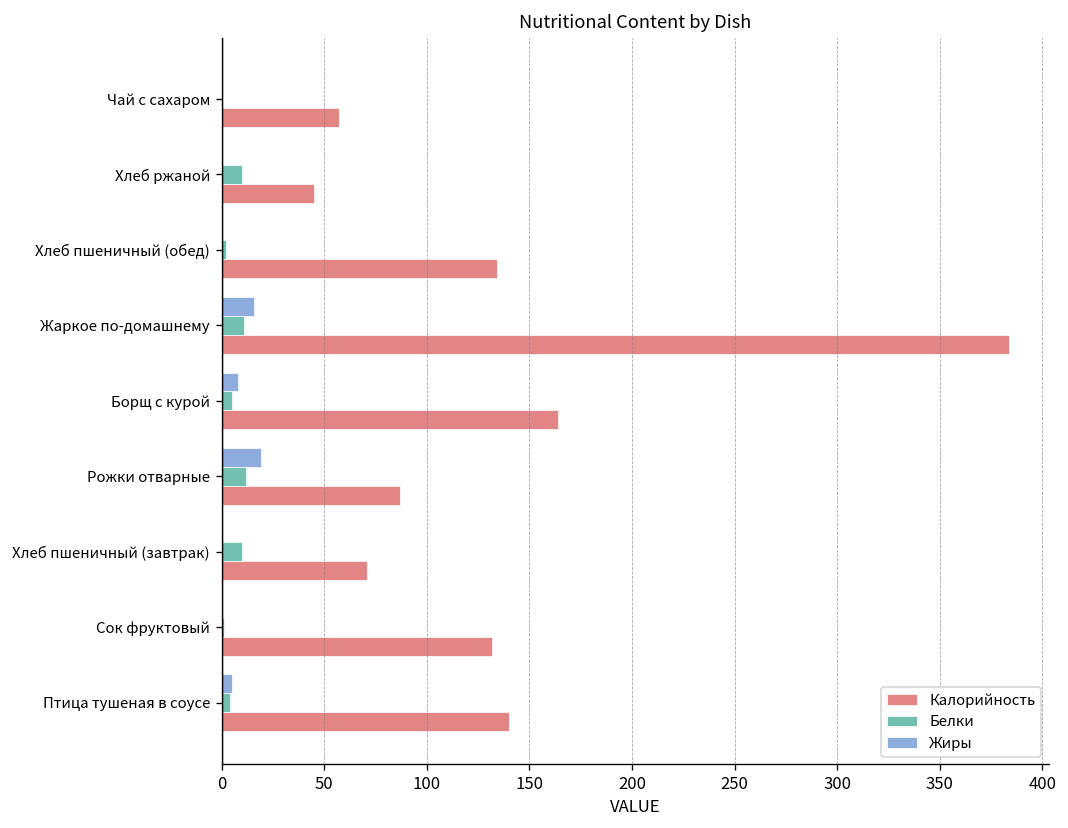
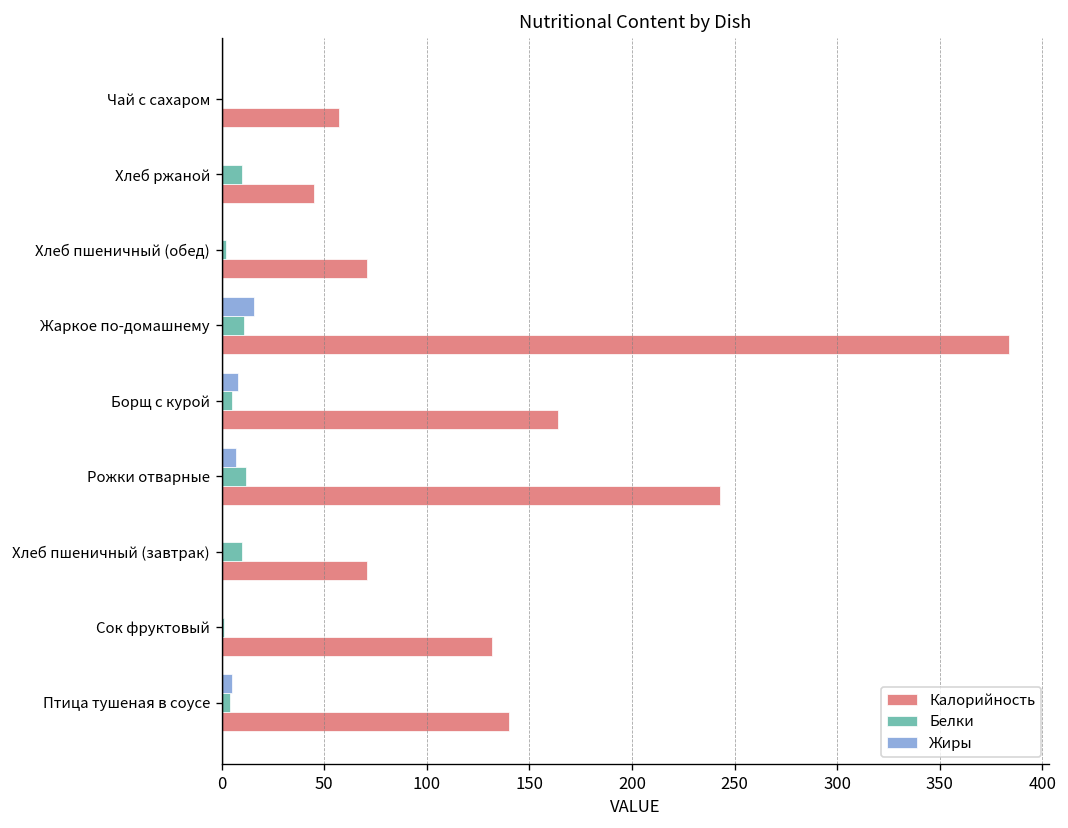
  {
    "Калорийность": {
      "Чай с сахаром": 57,
      "Хлеб ржаной": 45,
-     "Хлеб пшеничный (обед)": 134,
+     "Хлеб пшеничный (обед)": 71,
      "Жаркое по-домашнему": 384,
      "Борщ с курой": 164,
-     "Рожки отварные": 87,
+     "Рожки отварные": 243,
      "Хлеб пшеничный (завтрак)": 71,
      "Сок фруктовый": 132,
      "Птица тушеная в соусе": 140
    },
    "Белки": {
      "Чай с сахаром": 0,
      "Хлеб ржаной": 10,
      "Хлеб пшеничный (обед)": 2,
      "Жаркое по-домашнему": 11,
      "Борщ с курой": 5,
      "Рожки отварные": 12,
      "Хлеб пшеничный (завтрак)": 10,
      "Птица тушеная в соусе": 4
    },
    "Жиры": {
      "Чай с сахаром": 0,
      "Хлеб ржаной": 0,
      "Хлеб пшеничный (обед)": 0,
      "Жаркое по-домашнему": 16,
      "Борщ с курой": 8,
-     "Рожки отварные": 19,
+     "Рожки отварные": 7,
      "Хлеб пшеничный (завтрак)": 0,
      "Сок фруктовый": 0,
      "Птица тушеная в соусе": 5
    }
  }
